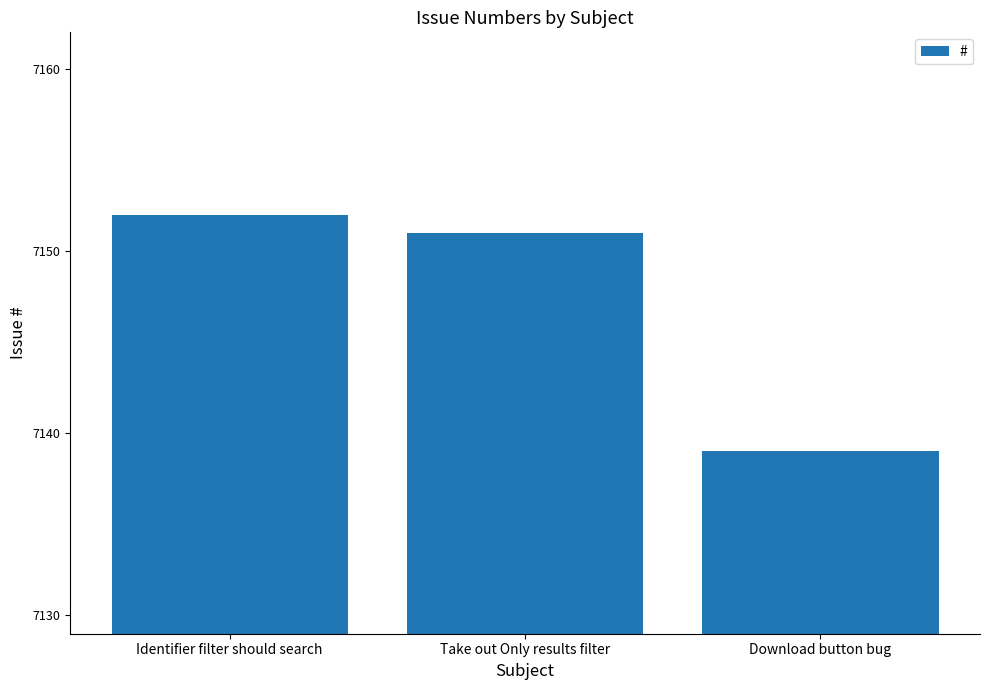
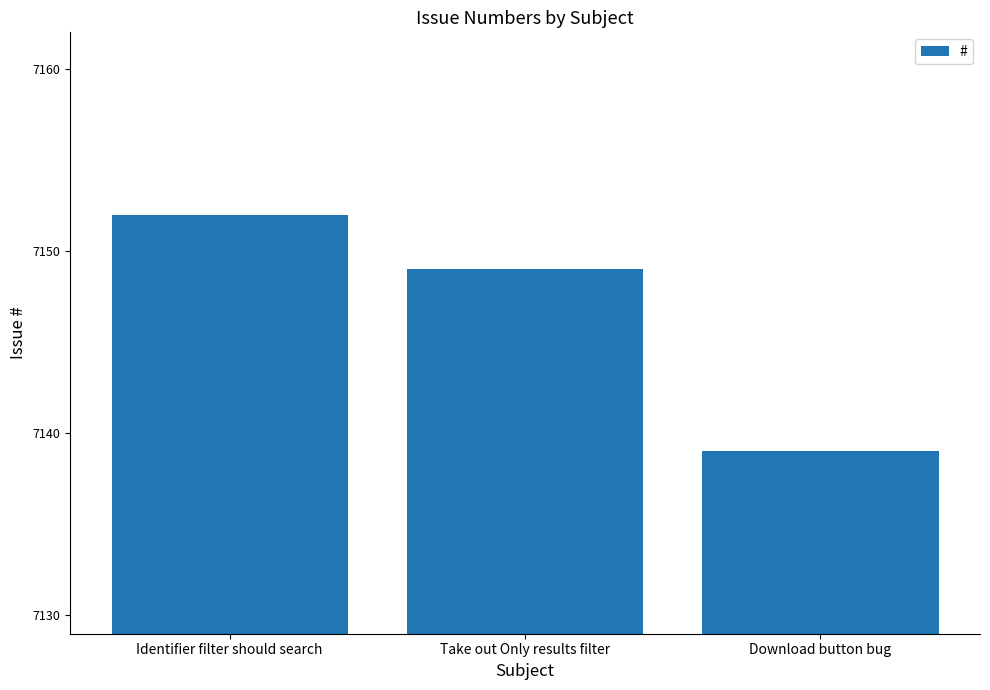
  {
    "Identifier filter should search": 7152,
-   "Take out Only results filter": 7151,
+   "Take out Only results filter": 7149,
    "Download button bug": 7139
  }
